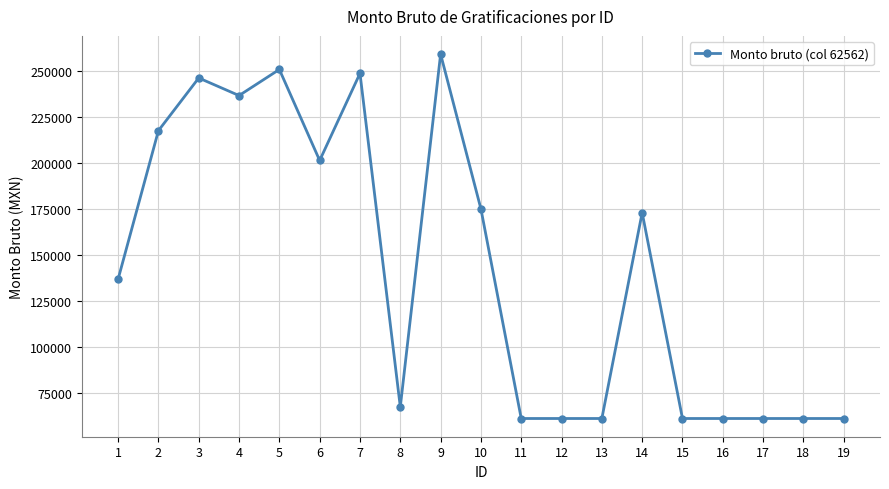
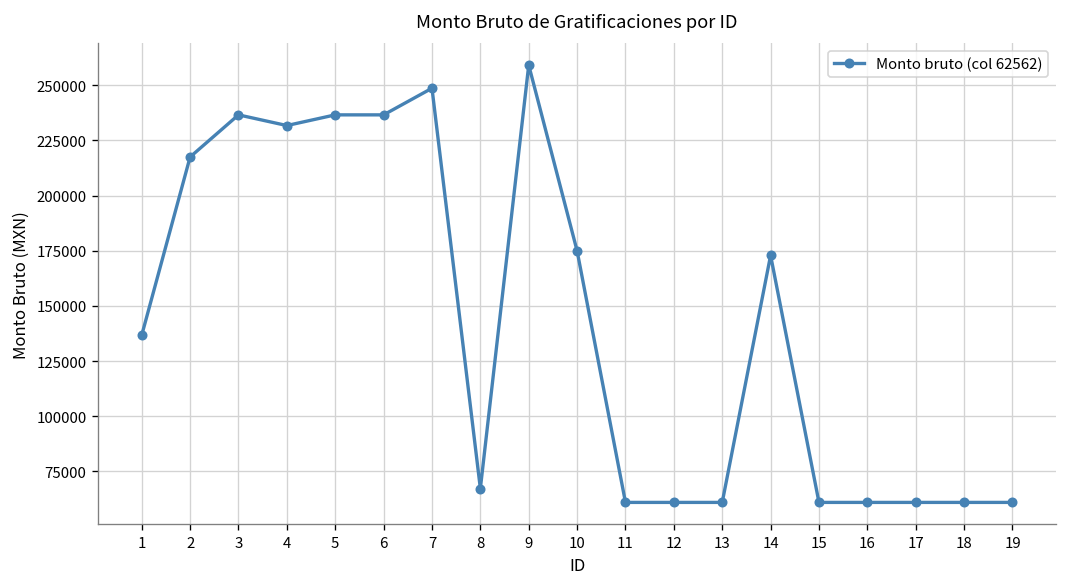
  {
    "1": 137000,
    "2": 217000,
-   "3": 246000,
-   "4": 237000,
-   "5": 251000,
-   "6": 201000,
+   "3": 237000,
+   "4": 232000,
+   "5": 237000,
+   "6": 237000,
    "7": 249000,
    "8": 67000,
    "9": 259000,
    "10": 175000,
    "11": 61000,
    "12": 61000,
    "13": 61000,
    "14": 173000,
    "15": 61000,
    "16": 61000,
    "17": 61000,
    "18": 61000,
    "19": 61000
  }
